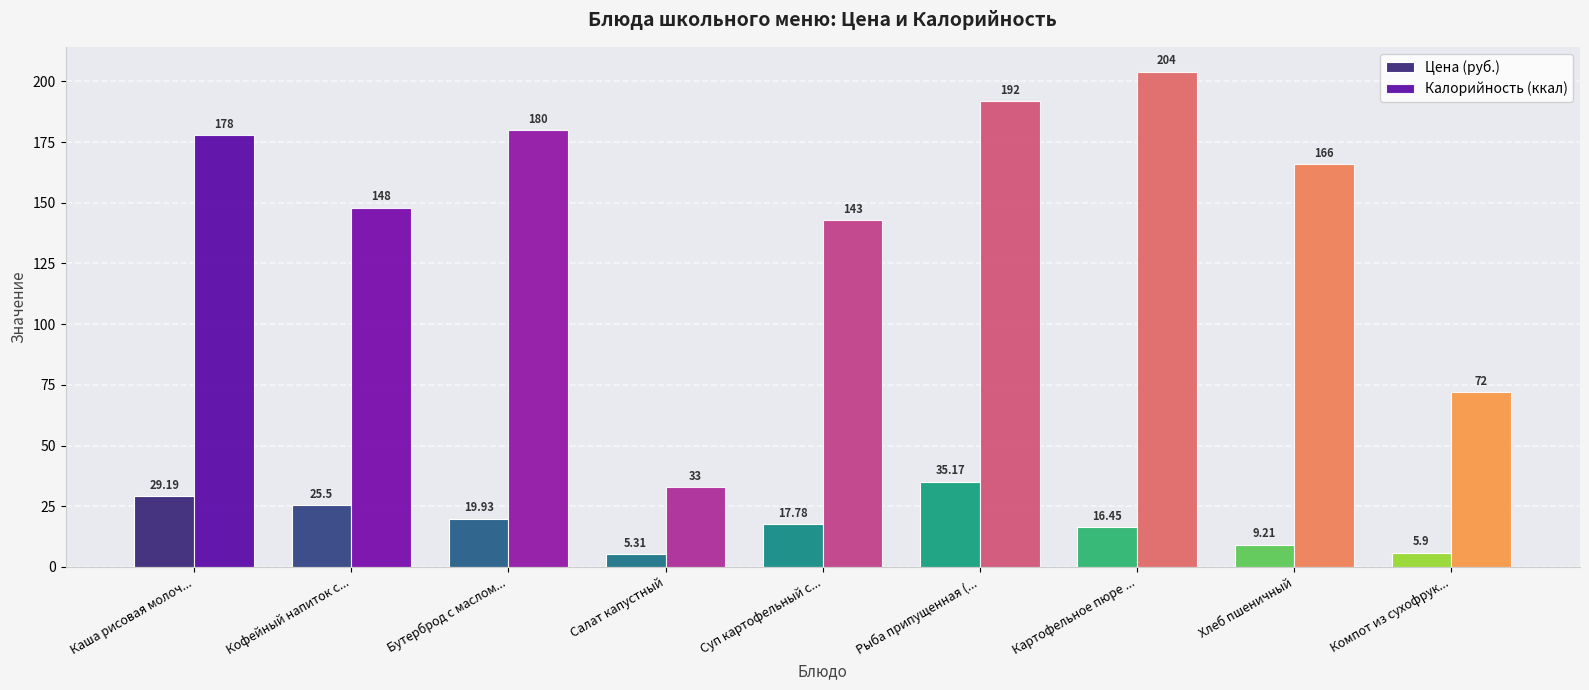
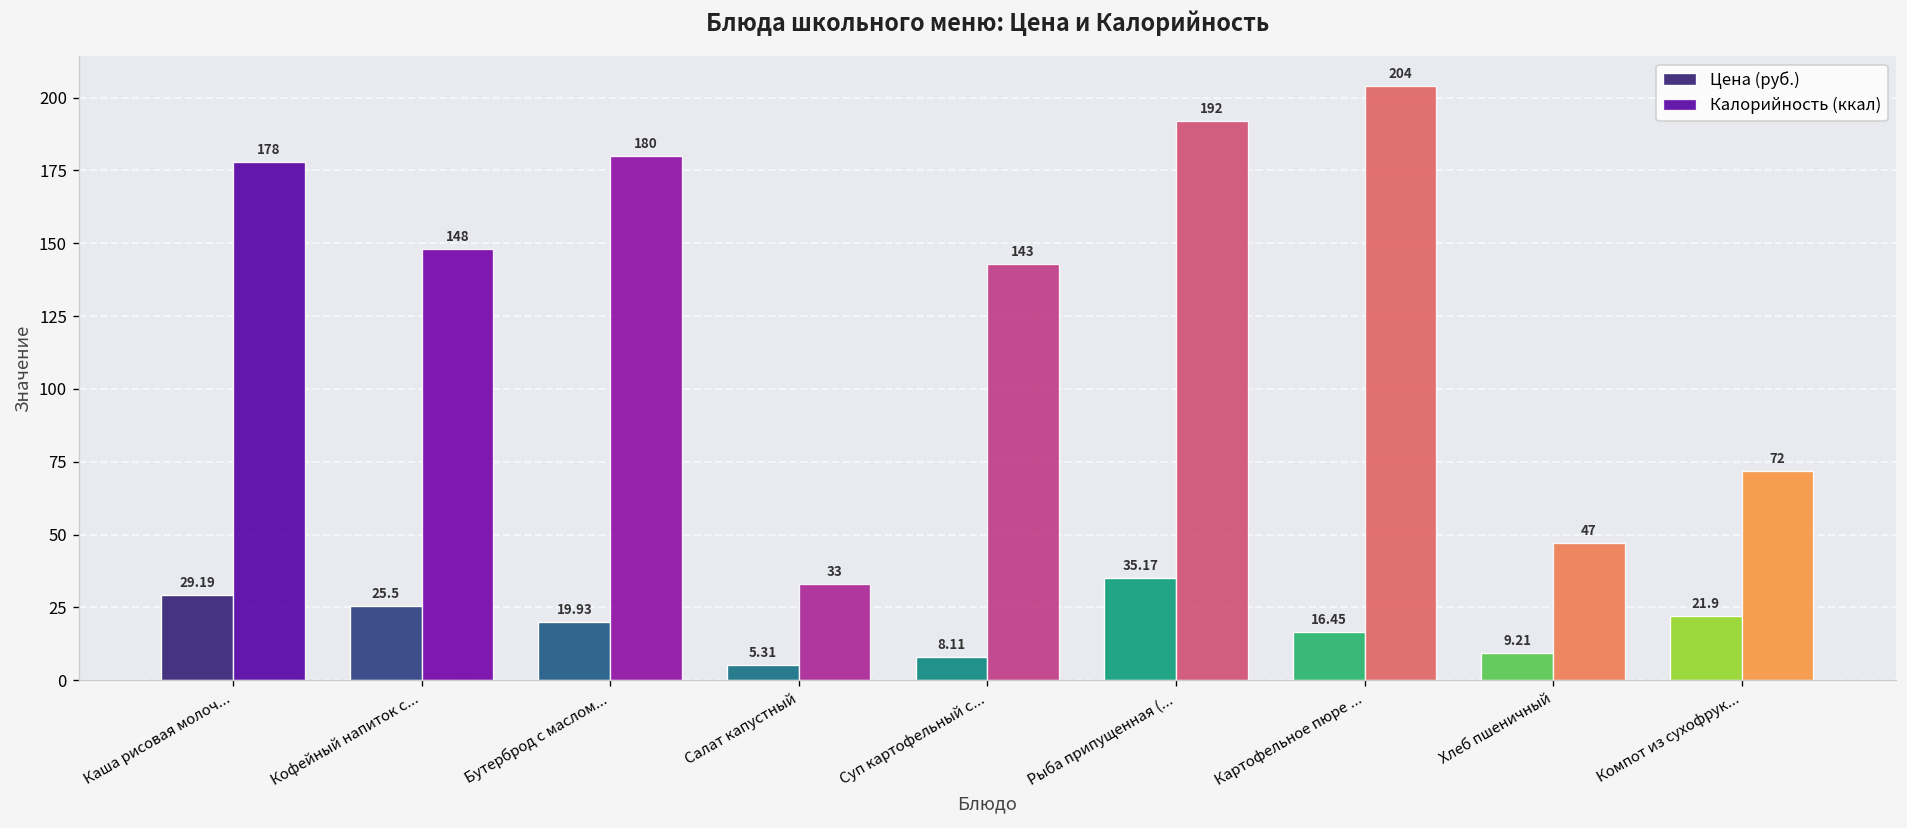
  {
    "Цена (руб.)": {
      "Каша рисовая молоч...": 29.19,
      "Кофейный напиток с...": 25.5,
      "Бутерброд с маслом...": 19.93,
      "Салат капустный": 5.31,
-     "Суп картофельный с...": 17.78,
+     "Суп картофельный с...": 8.11,
      "Рыба припущенная (...": 35.17,
      "Картофельное пюре ...": 16.45,
      "Хлеб пшеничный": 9.21,
-     "Компот из сухофрук...": 5.9
+     "Компот из сухофрук...": 21.9
    },
    "Калорийность (ккал)": {
      "Каша рисовая молоч...": 178,
      "Кофейный напиток с...": 148,
      "Бутерброд с маслом...": 180,
      "Салат капустный": 33,
      "Суп картофельный с...": 143,
      "Рыба припущенная (...": 192,
      "Картофельное пюре ...": 204,
-     "Хлеб пшеничный": 166,
+     "Хлеб пшеничный": 47,
      "Компот из сухофрук...": 72
    }
  }
